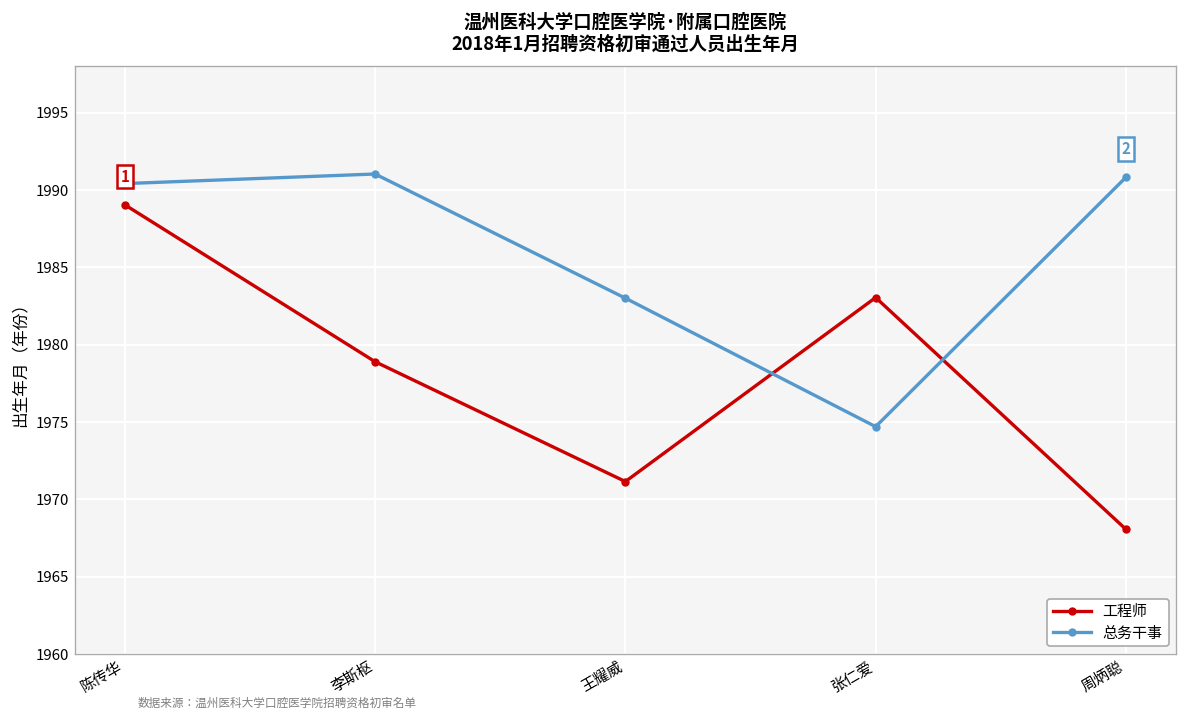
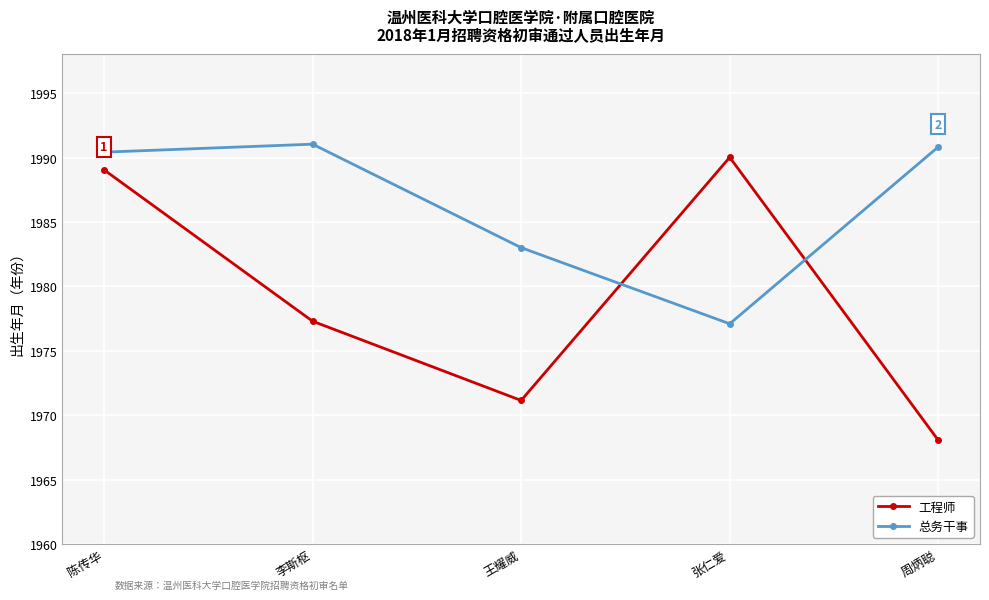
  {
    "工程师": {
      "陈传华": 1989.1,
-     "李斯枢": 1978.9,
+     "李斯枢": 1977.3,
      "王耀威": 1971.2,
-     "张仁爱": 1983.1,
+     "张仁爱": 1990.0,
      "周炳聪": 1968.1
    },
    "总务干事": {
      "李斯枢": 1991.0,
      "王耀威": 1983.0,
-     "张仁爱": 1974.7
+     "张仁爱": 1977.1
    }
  }
